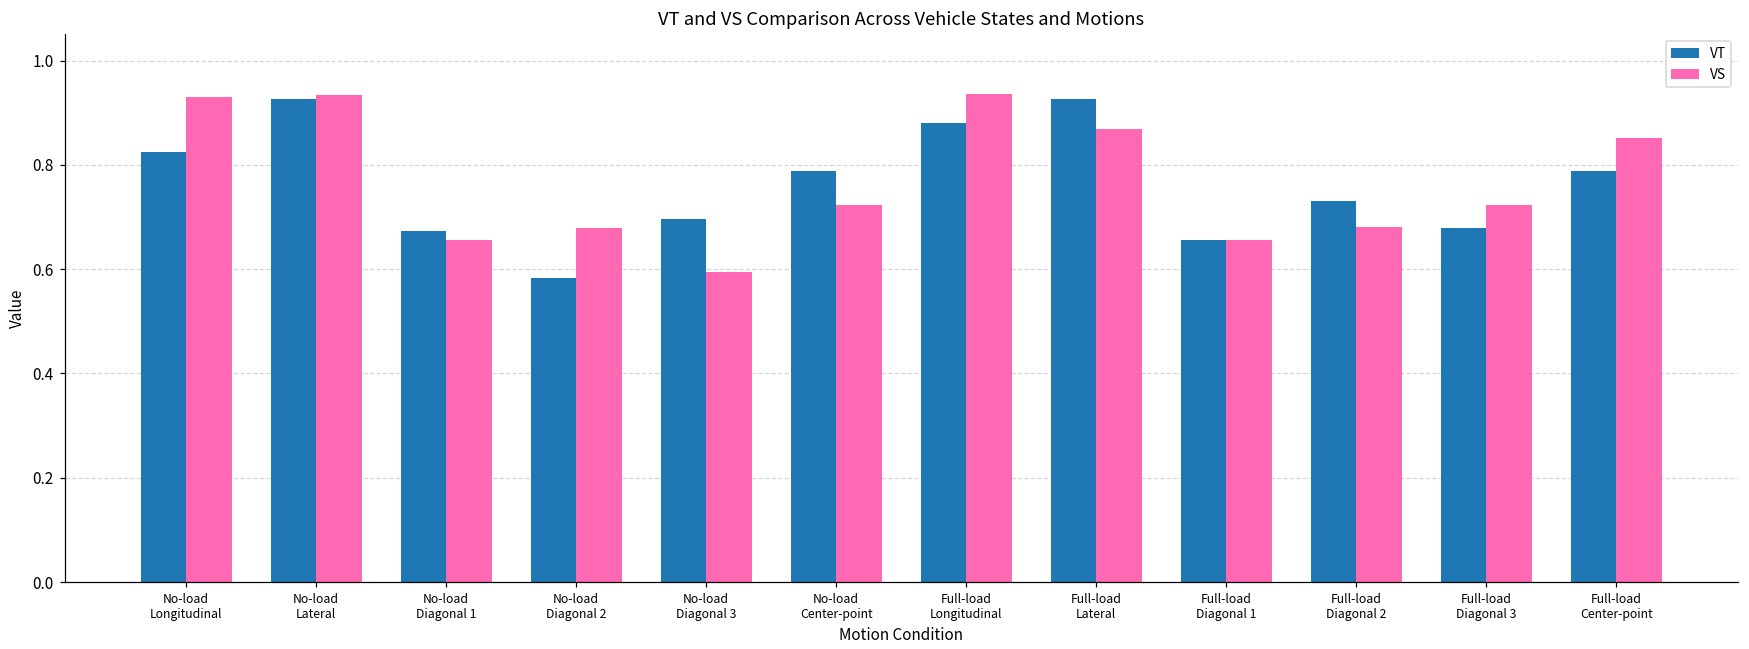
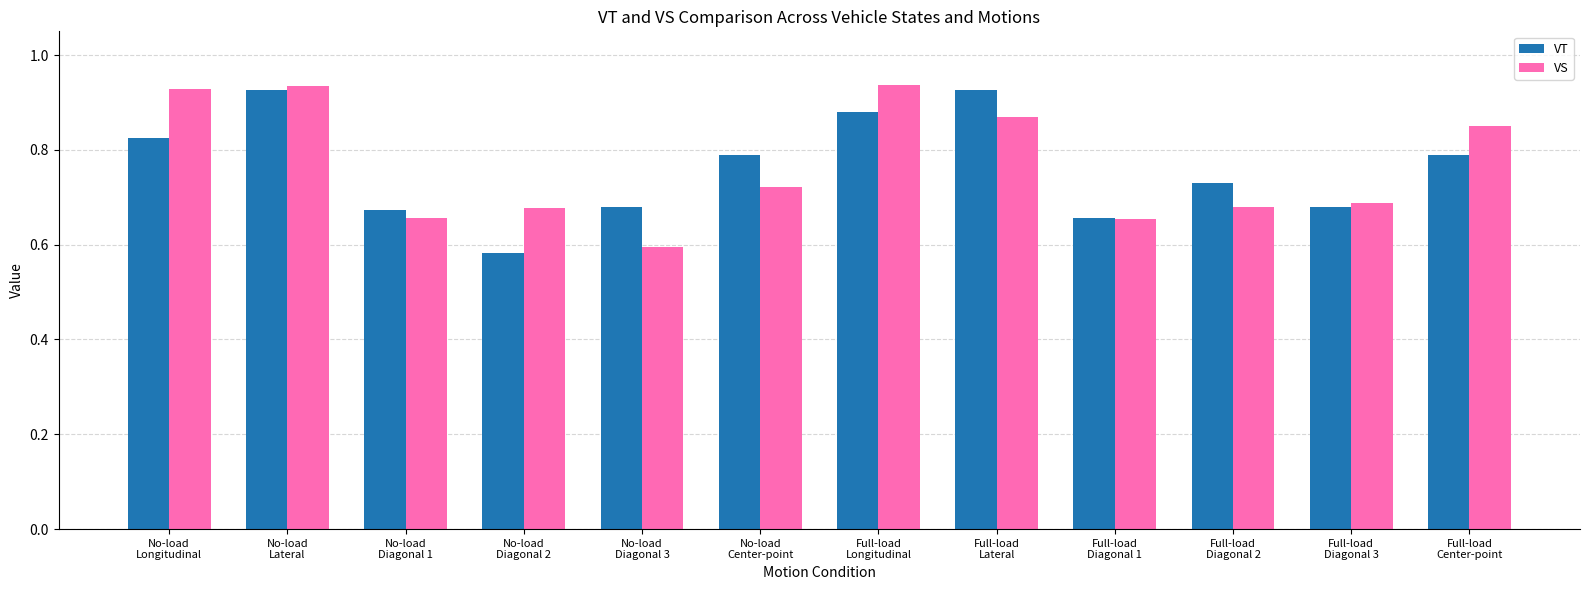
  {
    "VT": {
      "No-load Longitudinal": 0.82,
      "No-load Lateral": 0.93,
      "No-load Diagonal 1": 0.67,
      "No-load Diagonal 2": 0.58,
-     "No-load Diagonal 3": 0.70,
+     "No-load Diagonal 3": 0.68,
      "No-load Center-point": 0.79,
      "Full-load Longitudinal": 0.88,
      "Full-load Lateral": 0.93,
      "Full-load Diagonal 1": 0.66,
      "Full-load Diagonal 2": 0.73,
      "Full-load Diagonal 3": 0.68,
      "Full-load Center-point": 0.79
    },
    "VS": {
      "No-load Longitudinal": 0.93,
      "No-load Lateral": 0.93,
      "No-load Diagonal 1": 0.66,
      "No-load Diagonal 2": 0.68,
      "No-load Diagonal 3": 0.59,
      "No-load Center-point": 0.72,
      "Full-load Longitudinal": 0.94,
      "Full-load Lateral": 0.87,
      "Full-load Diagonal 1": 0.66,
      "Full-load Diagonal 2": 0.68,
-     "Full-load Diagonal 3": 0.72,
+     "Full-load Diagonal 3": 0.69,
      "Full-load Center-point": 0.85
    }
  }
